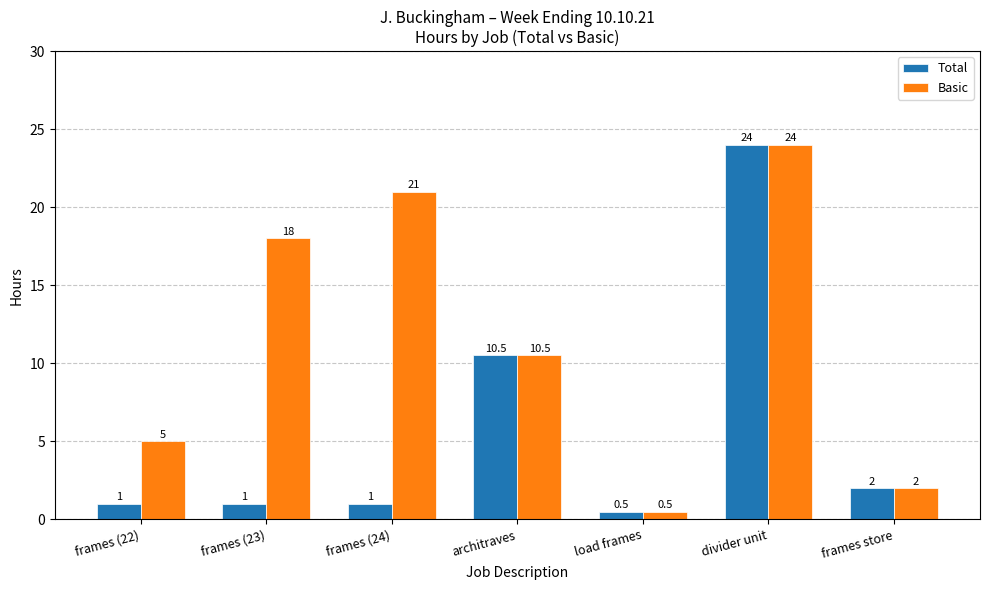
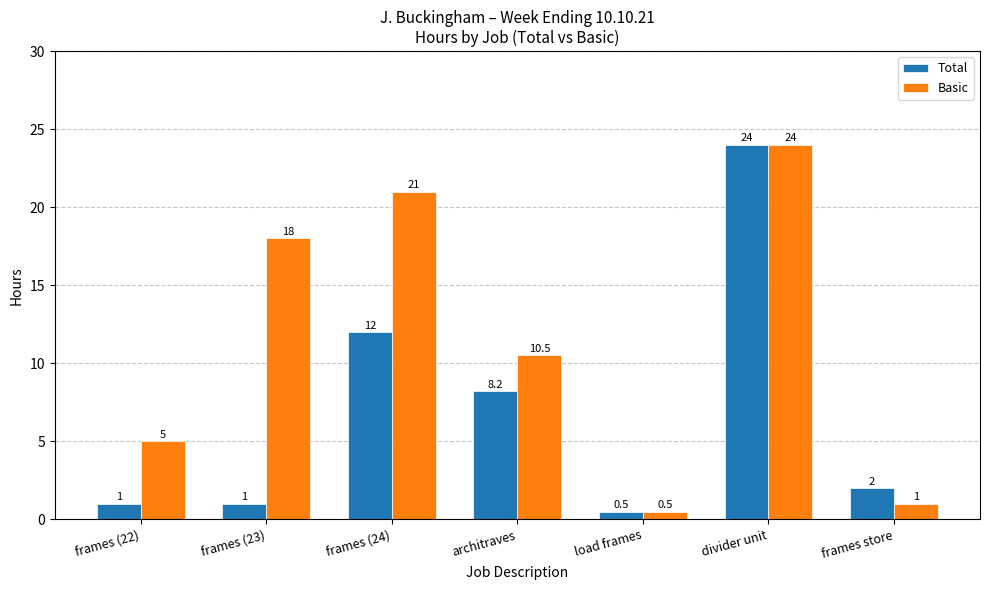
  {
    "Total": {
      "frames (22)": 1,
      "frames (23)": 1,
-     "frames (24)": 1,
-     "architraves": 10.5,
+     "frames (24)": 12,
+     "architraves": 8.2,
      "load frames": 0.5,
      "divider unit": 24,
      "frames store": 2
    },
    "Basic": {
      "frames (22)": 5,
      "frames (23)": 18,
      "frames (24)": 21,
      "architraves": 10.5,
      "load frames": 0.5,
      "divider unit": 24,
-     "frames store": 2
+     "frames store": 1
    }
  }
